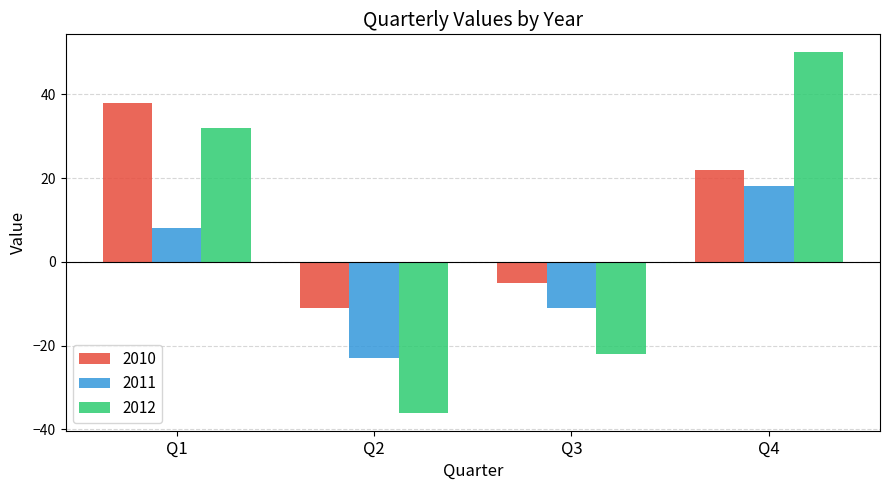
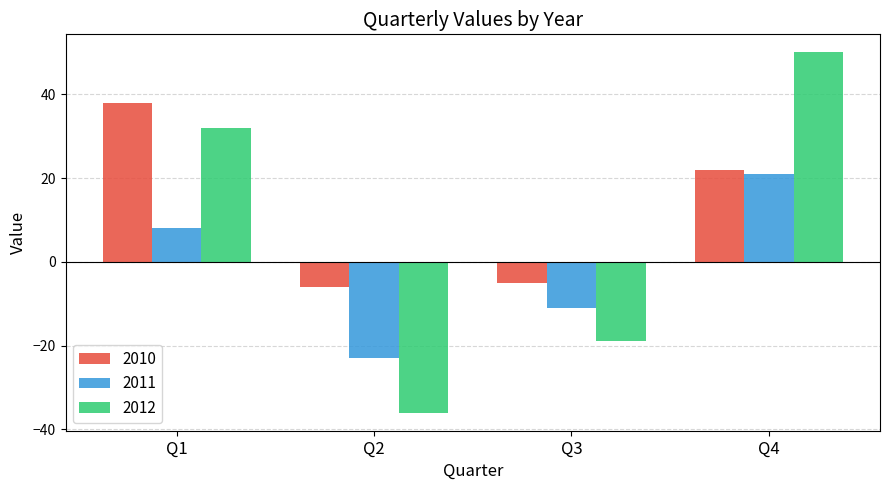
  {
    "2010": {
      "Q1": 38,
-     "Q2": -11,
+     "Q2": -6,
      "Q3": -5,
      "Q4": 22
    },
    "2011": {
      "Q1": 8,
      "Q2": -23,
      "Q3": -11,
-     "Q4": 18
+     "Q4": 21
    },
    "2012": {
      "Q1": 32,
      "Q2": -36,
-     "Q3": -22,
+     "Q3": -19,
      "Q4": 50
    }
  }
